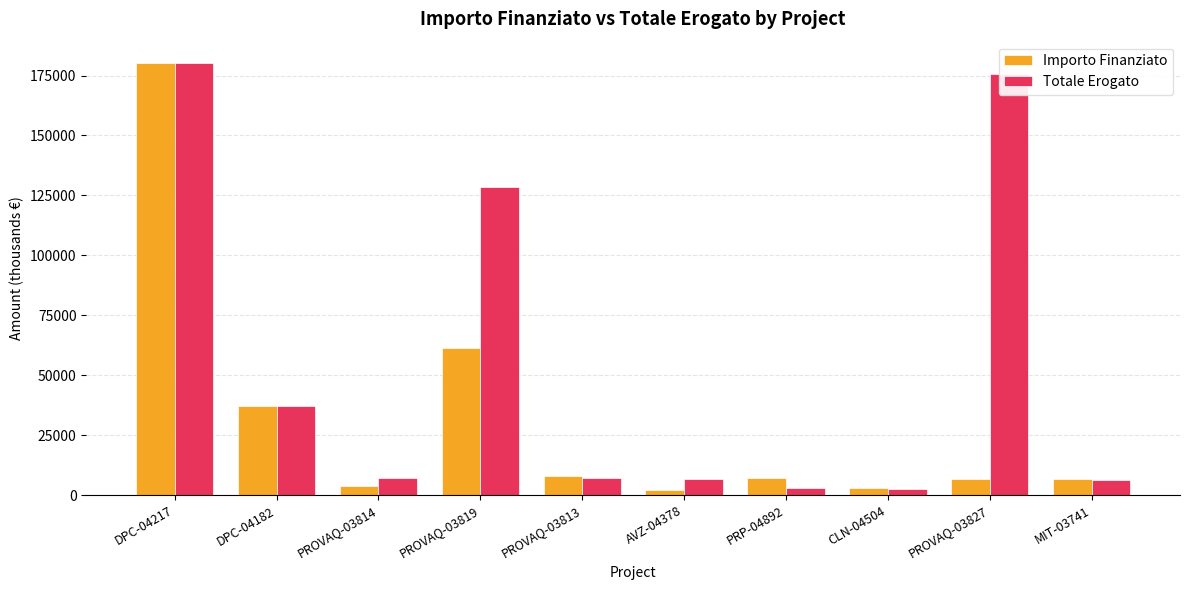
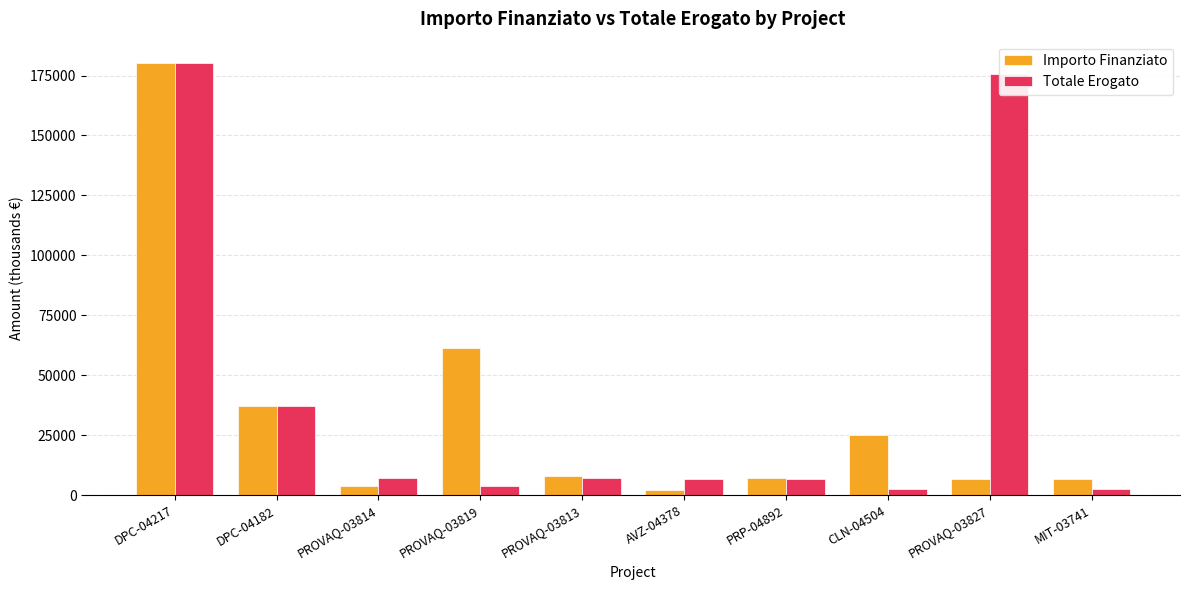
  {
    "Importo Finanziato": {
      "DPC-04217": 180000,
      "DPC-04182": 37000,
      "PROVAQ-03814": 4000,
      "PROVAQ-03819": 61000,
      "PROVAQ-03813": 8000,
      "AVZ-04378": 2000,
      "PRP-04892": 7000,
-     "CLN-04504": 3000,
+     "CLN-04504": 25000,
      "PROVAQ-03827": 7000,
      "MIT-03741": 7000
    },
    "Totale Erogato": {
      "DPC-04217": 180000,
      "DPC-04182": 37000,
      "PROVAQ-03814": 7000,
-     "PROVAQ-03819": 129000,
+     "PROVAQ-03819": 4000,
      "PROVAQ-03813": 7000,
      "AVZ-04378": 7000,
-     "PRP-04892": 3000,
+     "PRP-04892": 7000,
      "CLN-04504": 3000,
-     "MIT-03741": 7000
+     "MIT-03741": 2000
    }
  }
